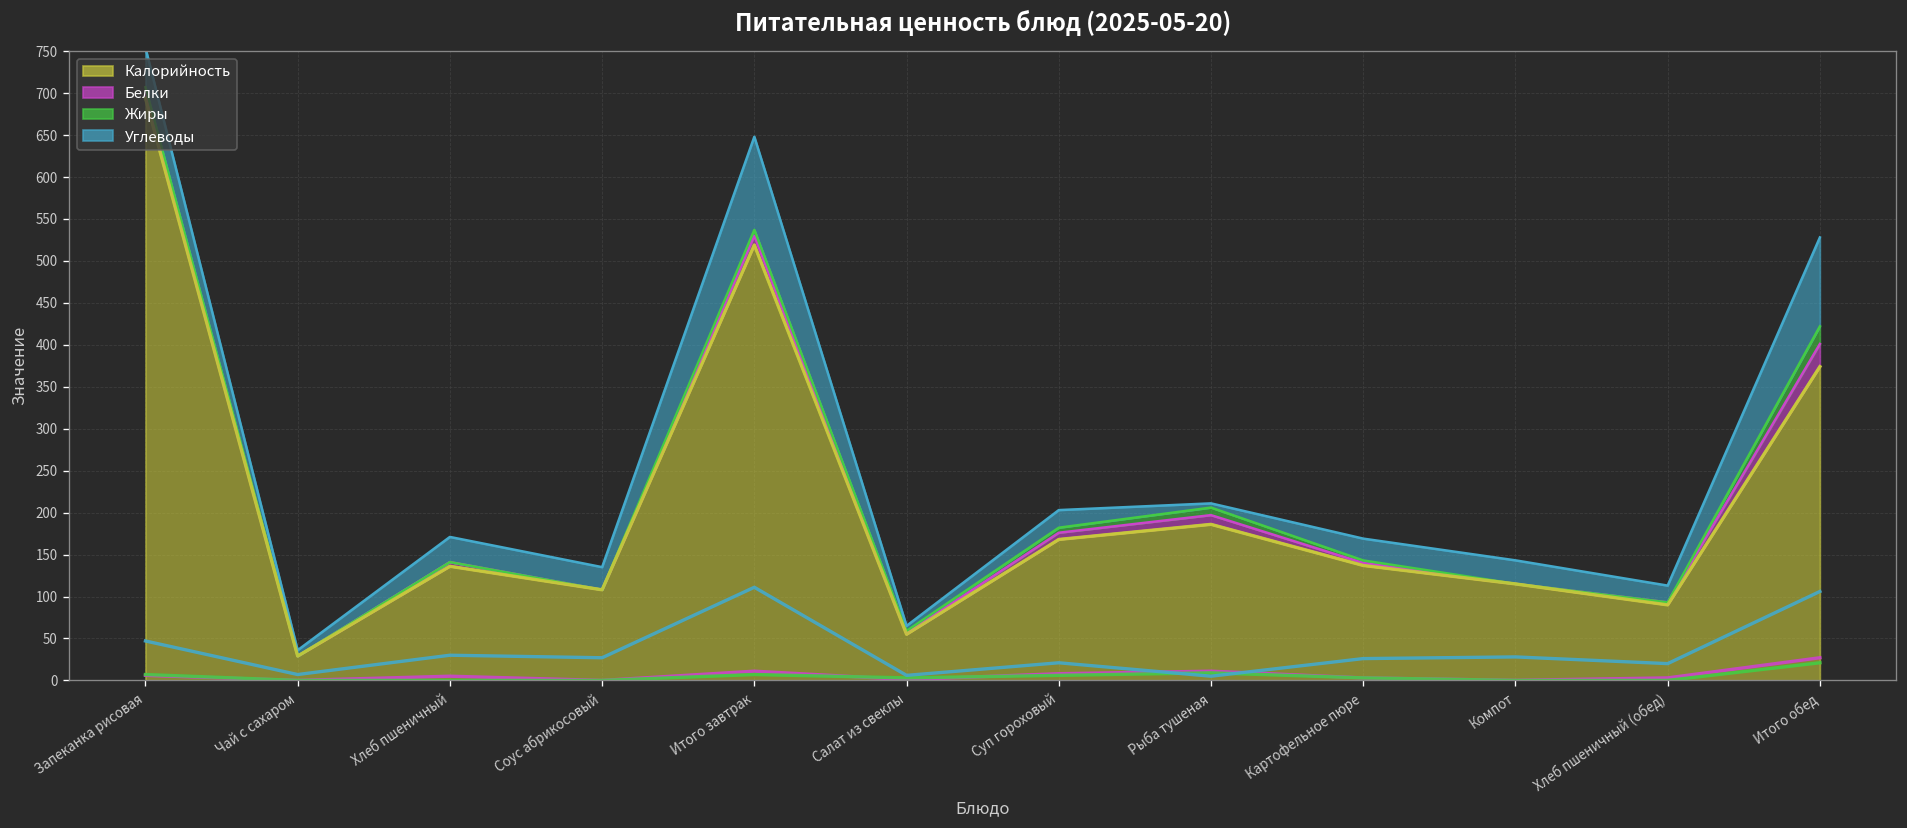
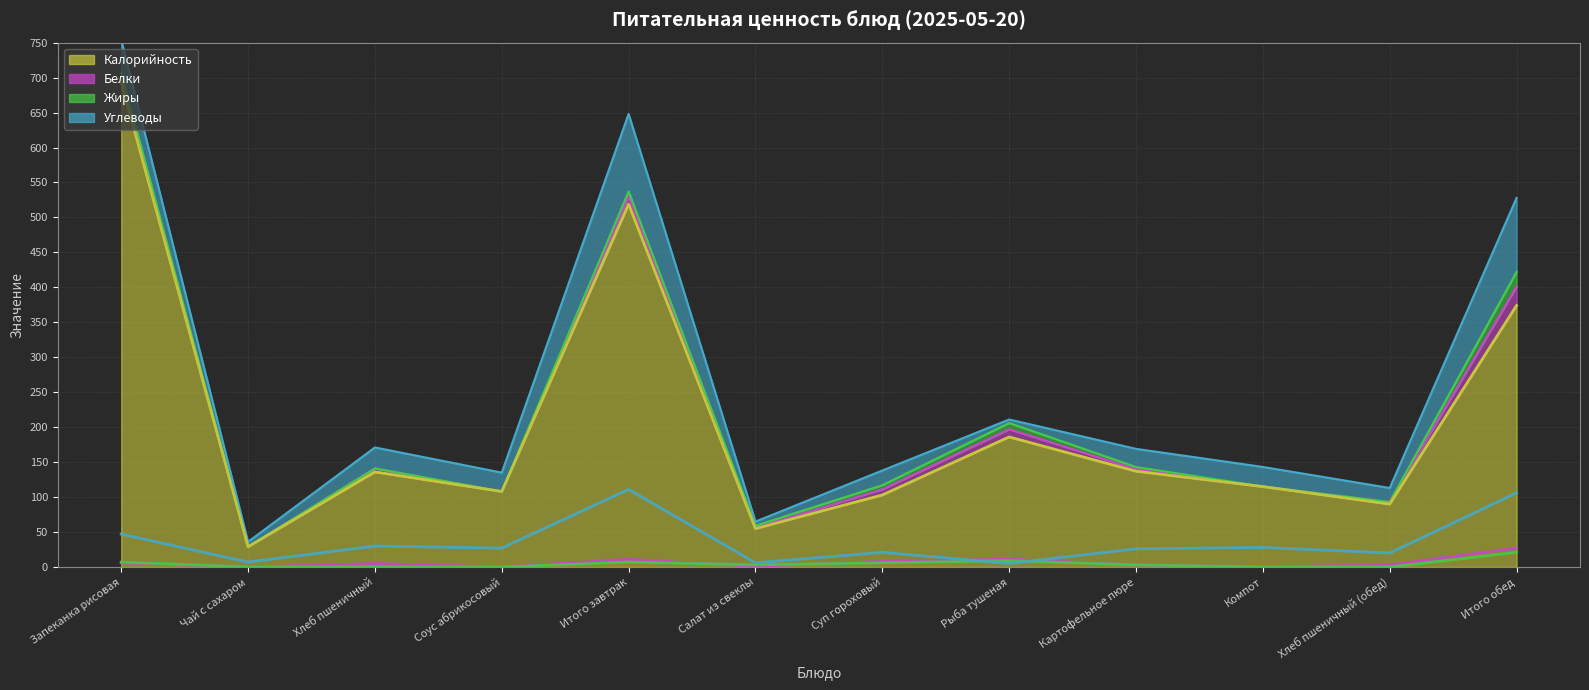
  {
    "Калорийность": {
      "Хлеб пшеничный": 140,
      "Итого завтрак": 520,
-     "Суп гороховый": 170,
+     "Суп гороховый": 100,
      "Рыба тушеная": 190,
      "Итого обед": 370
    }
  }
